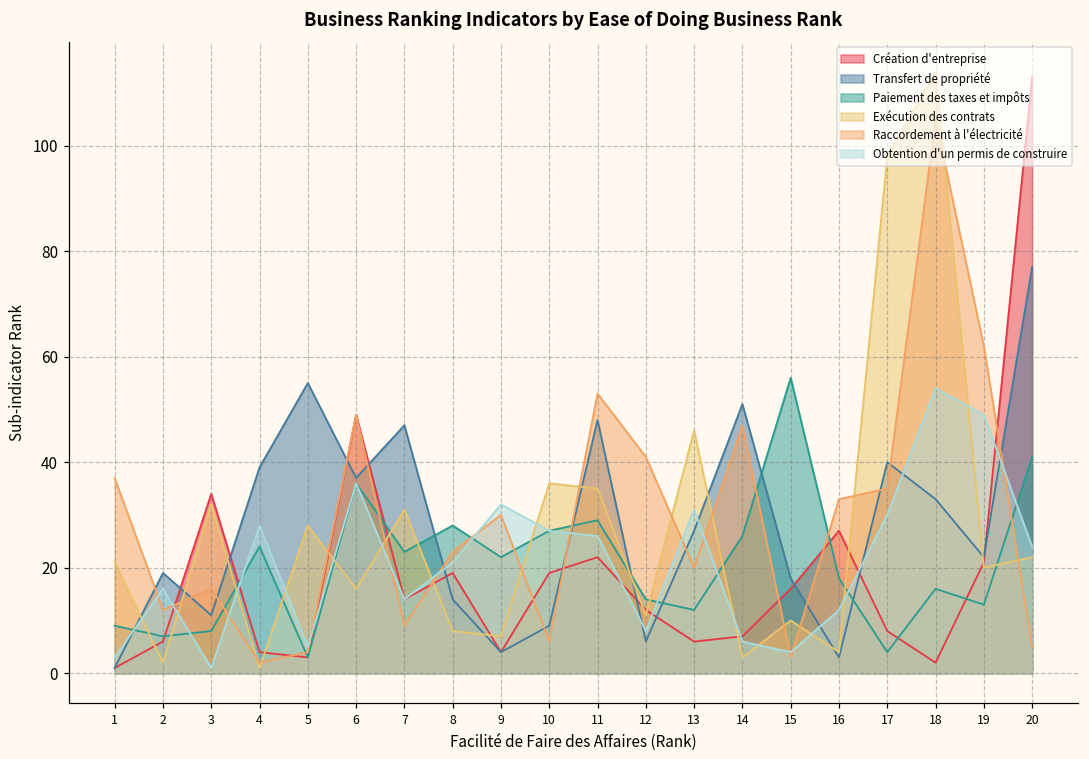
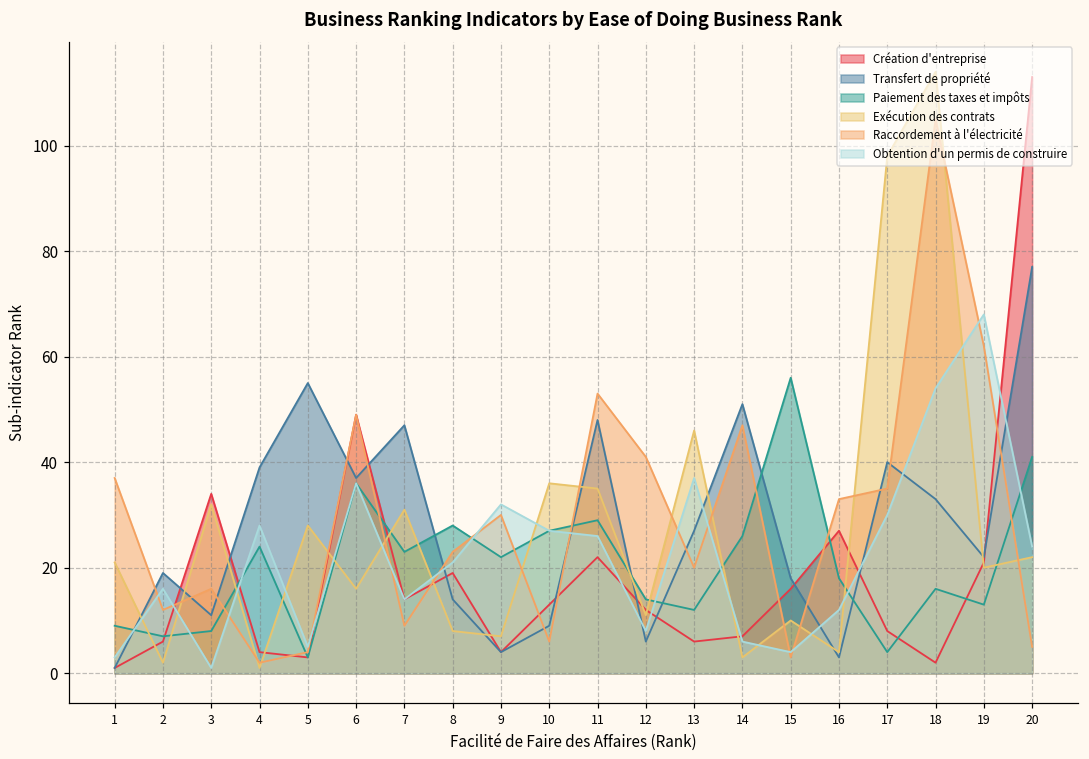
  {
    "Création d'entreprise": {
      "2": 6,
      "3": 34,
      "4": 4,
      "8": 19,
-     "10": 19,
+     "10": 13,
      "11": 22,
      "12": 12,
      "13": 6,
      "14": 7,
      "15": 16,
      "16": 27,
      "17": 8,
      "18": 2,
      "19": 21
    },
    "Obtention d'un permis de construire": {
      "1": 3,
      "2": 16,
      "3": 1,
      "4": 28,
      "5": 5,
      "8": 21,
      "9": 32,
      "11": 26,
      "12": 8,
-     "13": 31,
+     "13": 37,
      "14": 6,
      "15": 4,
      "16": 12,
      "17": 30,
      "18": 54,
-     "19": 49,
+     "19": 68,
      "20": 24
    }
  }
